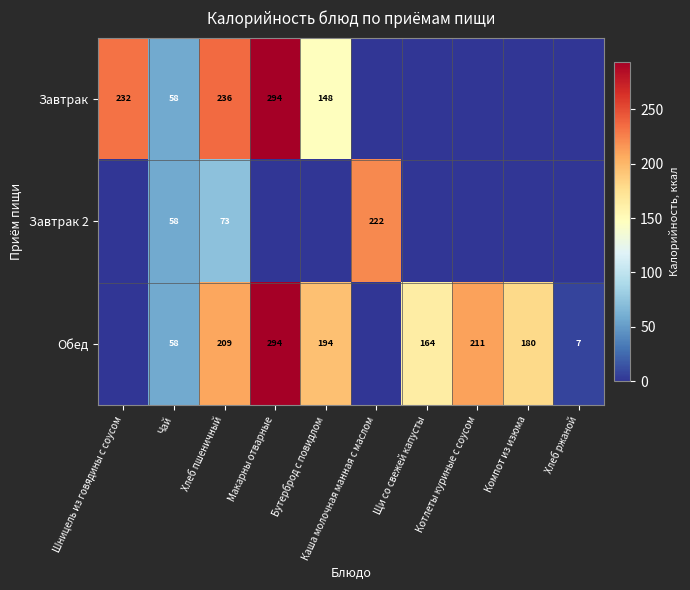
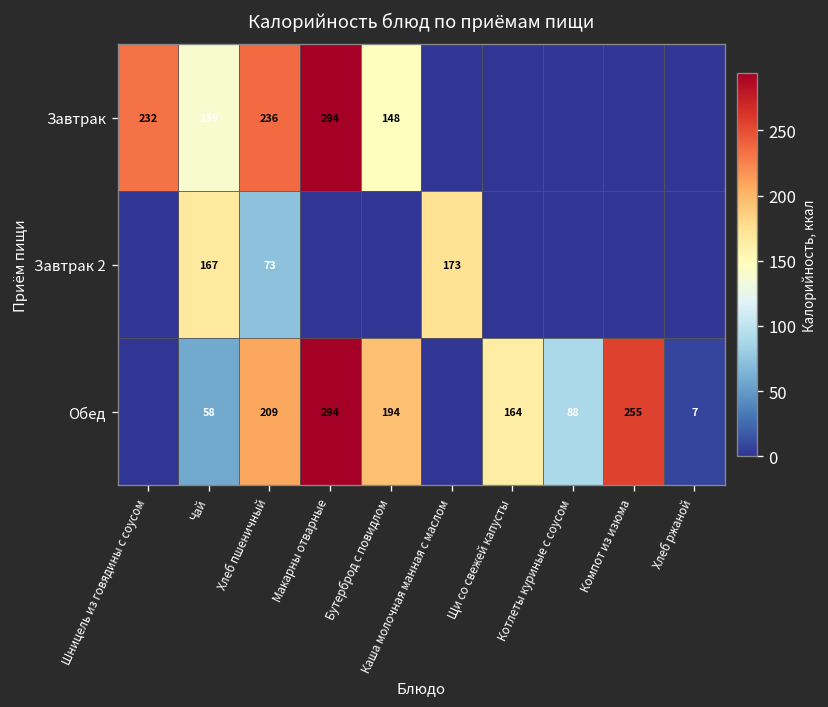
  {
    "Завтрак": {
      "Шницель из говядины с соусом": 232,
-     "Чай": 58,
+     "Чай": 139,
      "Хлеб пшеничный": 236,
      "Макарны отварные": 294,
      "Бутерброд с повидлом": 148
    },
    "Завтрак 2": {
-     "Чай": 58,
+     "Чай": 167,
      "Хлеб пшеничный": 73,
-     "Каша молочная манная с маслом": 222
+     "Каша молочная манная с маслом": 173
    },
    "Обед": {
      "Чай": 58,
      "Хлеб пшеничный": 209,
      "Макарны отварные": 294,
      "Бутерброд с повидлом": 194,
      "Щи со свежей капусты": 164,
-     "Котлеты куриные с соусом": 211,
-     "Компот из изюма": 180,
+     "Котлеты куриные с соусом": 88,
+     "Компот из изюма": 255,
      "Хлеб ржаной": 7
    }
  }
